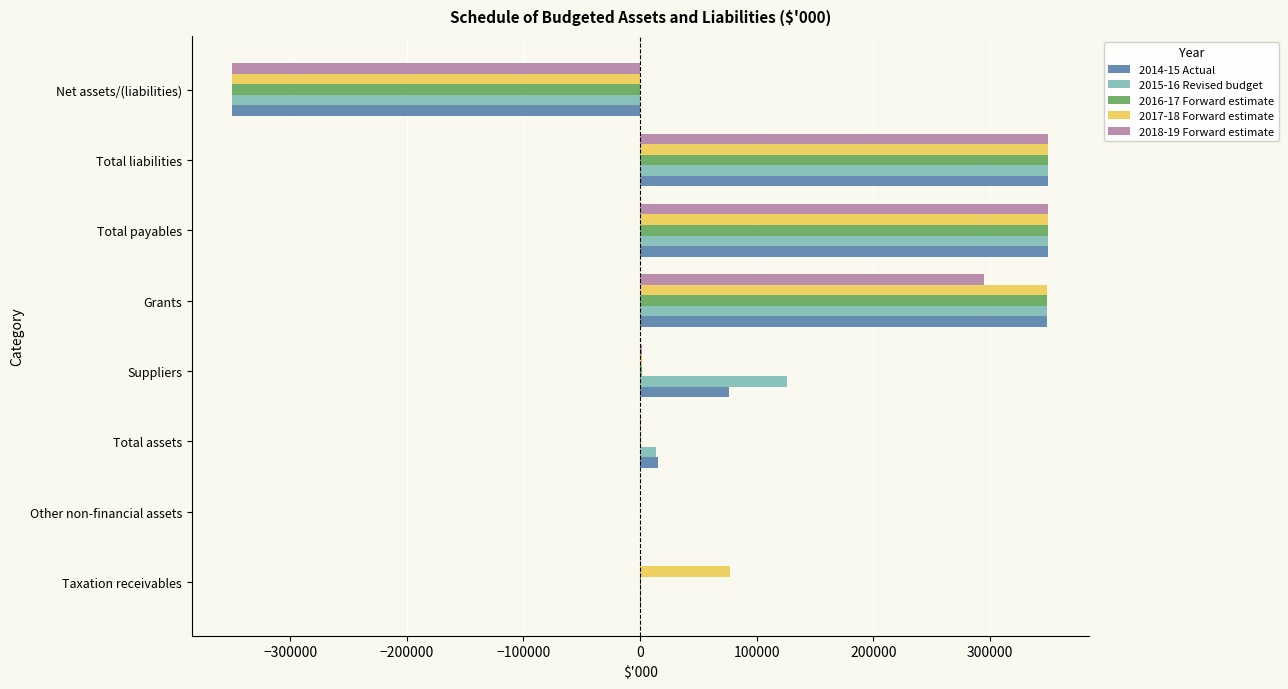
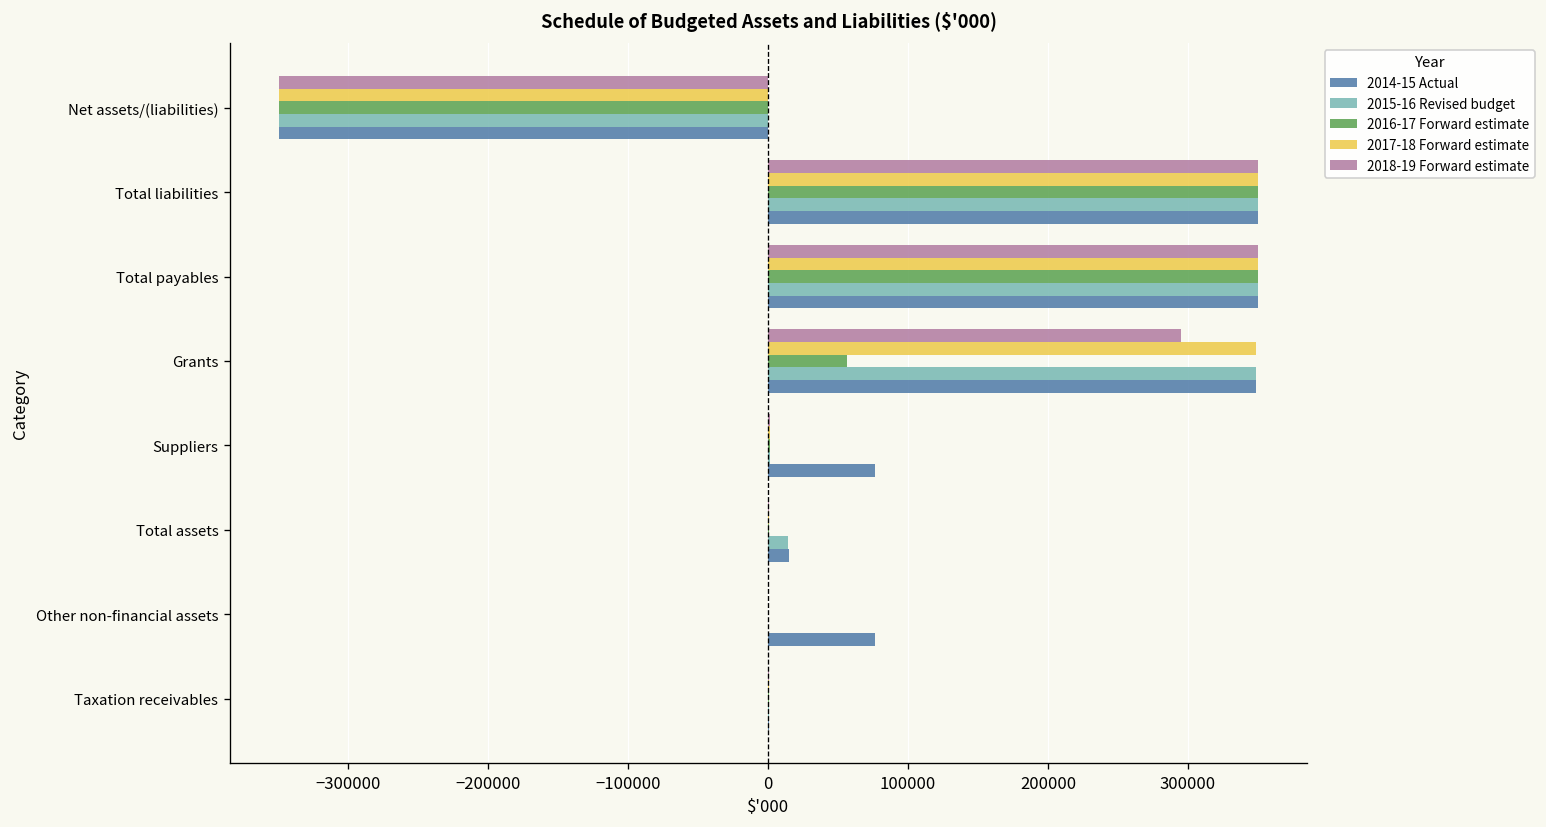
  {
    "2014-15 Actual": {
      "Net assets/(liabilities)": -349000,
      "Total liabilities": 350000,
      "Total payables": 350000,
      "Grants": 349000,
      "Suppliers": 76000,
      "Total assets": 15000,
-     "Other non-financial assets": 0
+     "Other non-financial assets": 76000
    },
    "2015-16 Revised budget": {
      "Net assets/(liabilities)": -349000,
      "Total liabilities": 350000,
      "Total payables": 350000,
      "Grants": 349000,
-     "Suppliers": 126000,
+     "Suppliers": 1000,
      "Total assets": 14000
    },
    "2016-17 Forward estimate": {
      "Net assets/(liabilities)": -349000,
      "Total liabilities": 350000,
      "Total payables": 350000,
-     "Grants": 349000
+     "Grants": 56000
    },
    "2017-18 Forward estimate": {
      "Net assets/(liabilities)": -349000,
      "Total liabilities": 350000,
      "Total payables": 350000,
      "Grants": 349000,
-     "Taxation receivables": 78000
+     "Taxation receivables": 0
    },
    "2018-19 Forward estimate": {
      "Net assets/(liabilities)": -349000,
      "Total liabilities": 350000,
      "Total payables": 350000,
      "Grants": 295000
    }
  }
